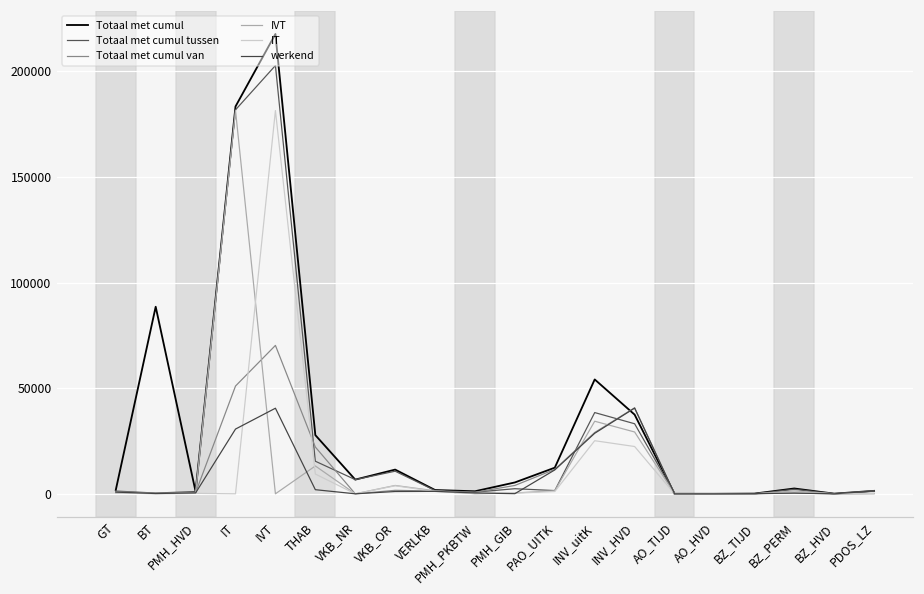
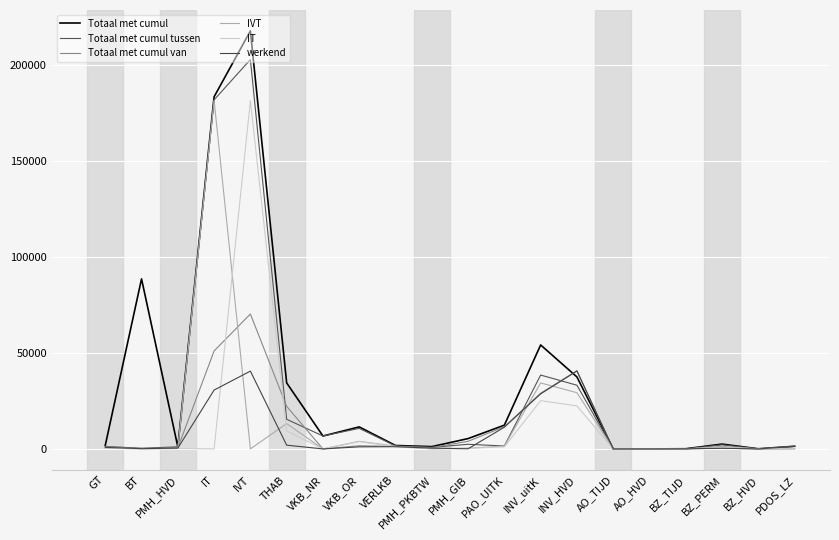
  {
    "Totaal met cumul": {
      "BT": 89000,
      "IT": 183000,
-     "THAB": 28000,
+     "THAB": 34000,
      "PMH_GIB": 5000,
      "INV_uitK": 54000,
      "INV_HVD": 37000
    }
  }
